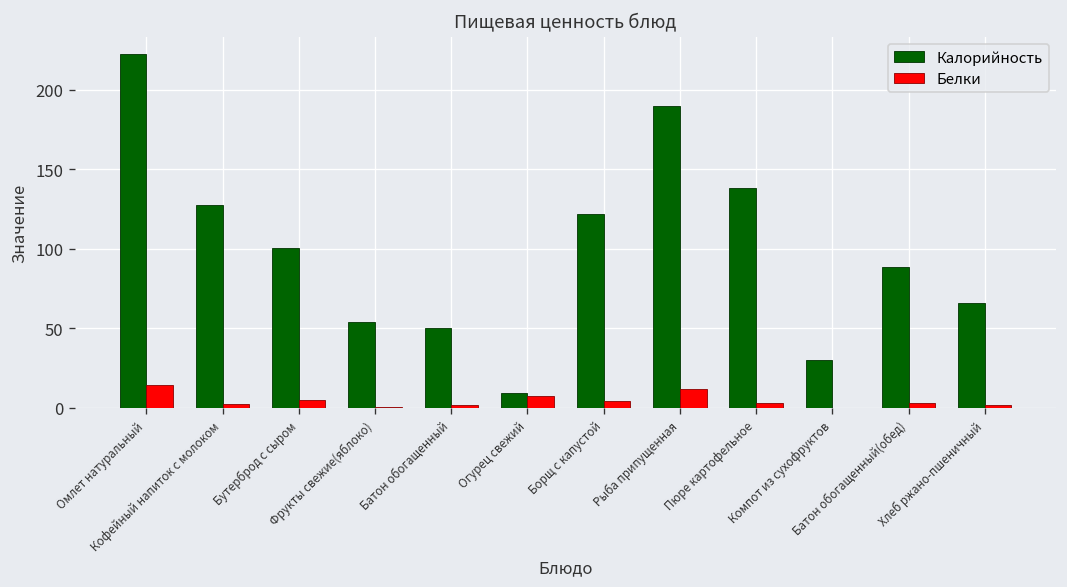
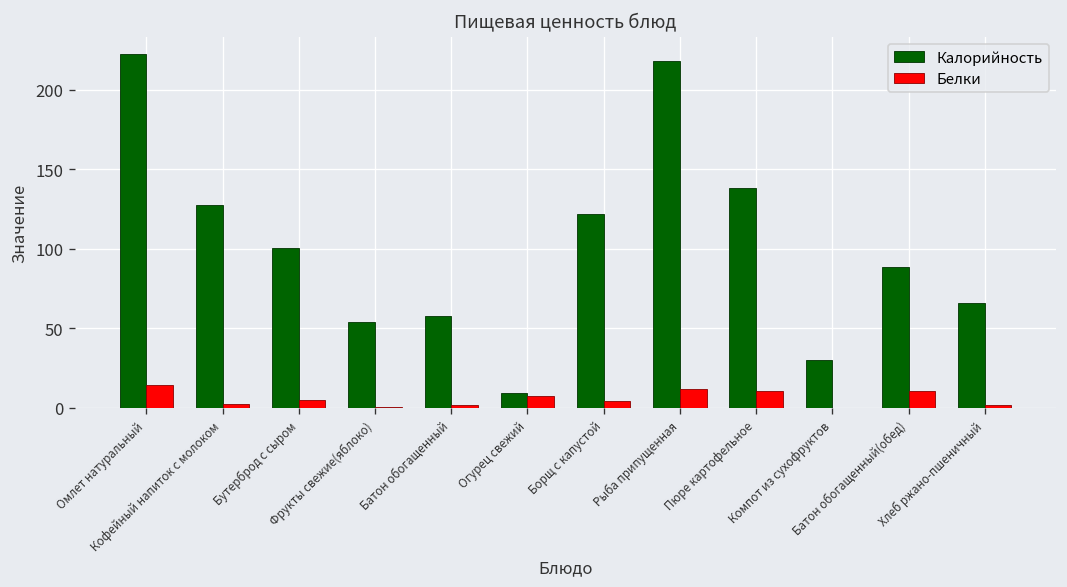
  {
    "Калорийность": {
      "Омлет натуральный": 222,
      "Кофейный напиток с молоком": 128,
      "Бутерброд с сыром": 101,
      "Фрукты свежие(яблоко)": 54,
-     "Батон обогащенный": 50,
+     "Батон обогащенный": 58,
      "Огурец свежий": 9,
      "Борщ с капустой": 122,
-     "Рыба припущенная": 190,
+     "Рыба припущенная": 218,
      "Пюре картофельное": 138,
      "Компот из сухофруктов": 30,
      "Батон обогащенный(обед)": 89,
      "Хлеб ржано-пшеничный": 66
    },
    "Белки": {
      "Омлет натуральный": 14,
      "Кофейный напиток с молоком": 3,
      "Бутерброд с сыром": 5,
      "Огурец свежий": 8,
      "Борщ с капустой": 5,
      "Рыба припущенная": 12,
-     "Пюре картофельное": 3,
+     "Пюре картофельное": 11,
      "Компот из сухофруктов": 0,
-     "Батон обогащенный(обед)": 3
+     "Батон обогащенный(обед)": 10
    }
  }
